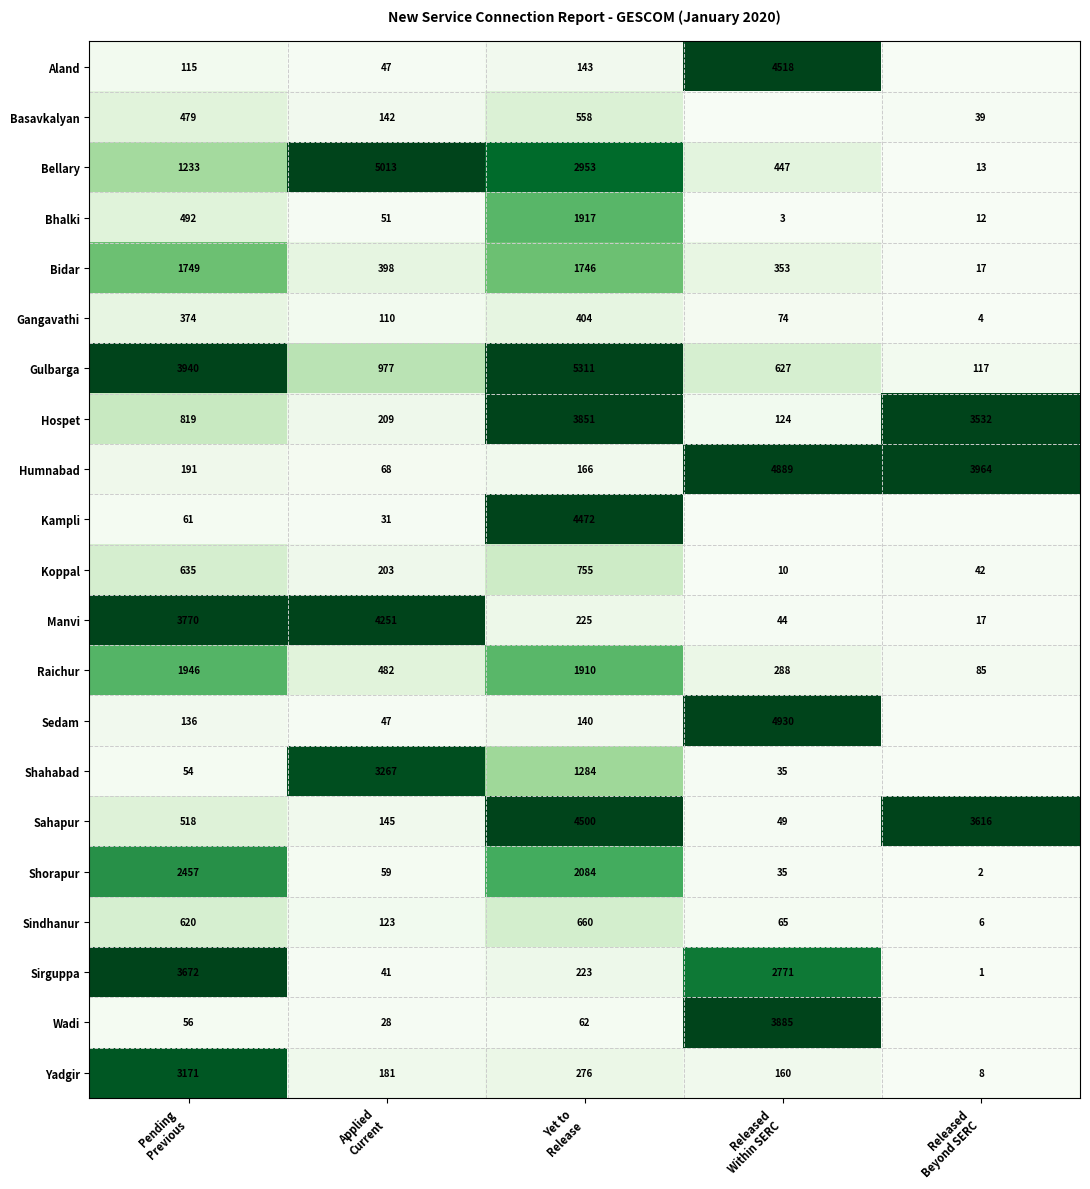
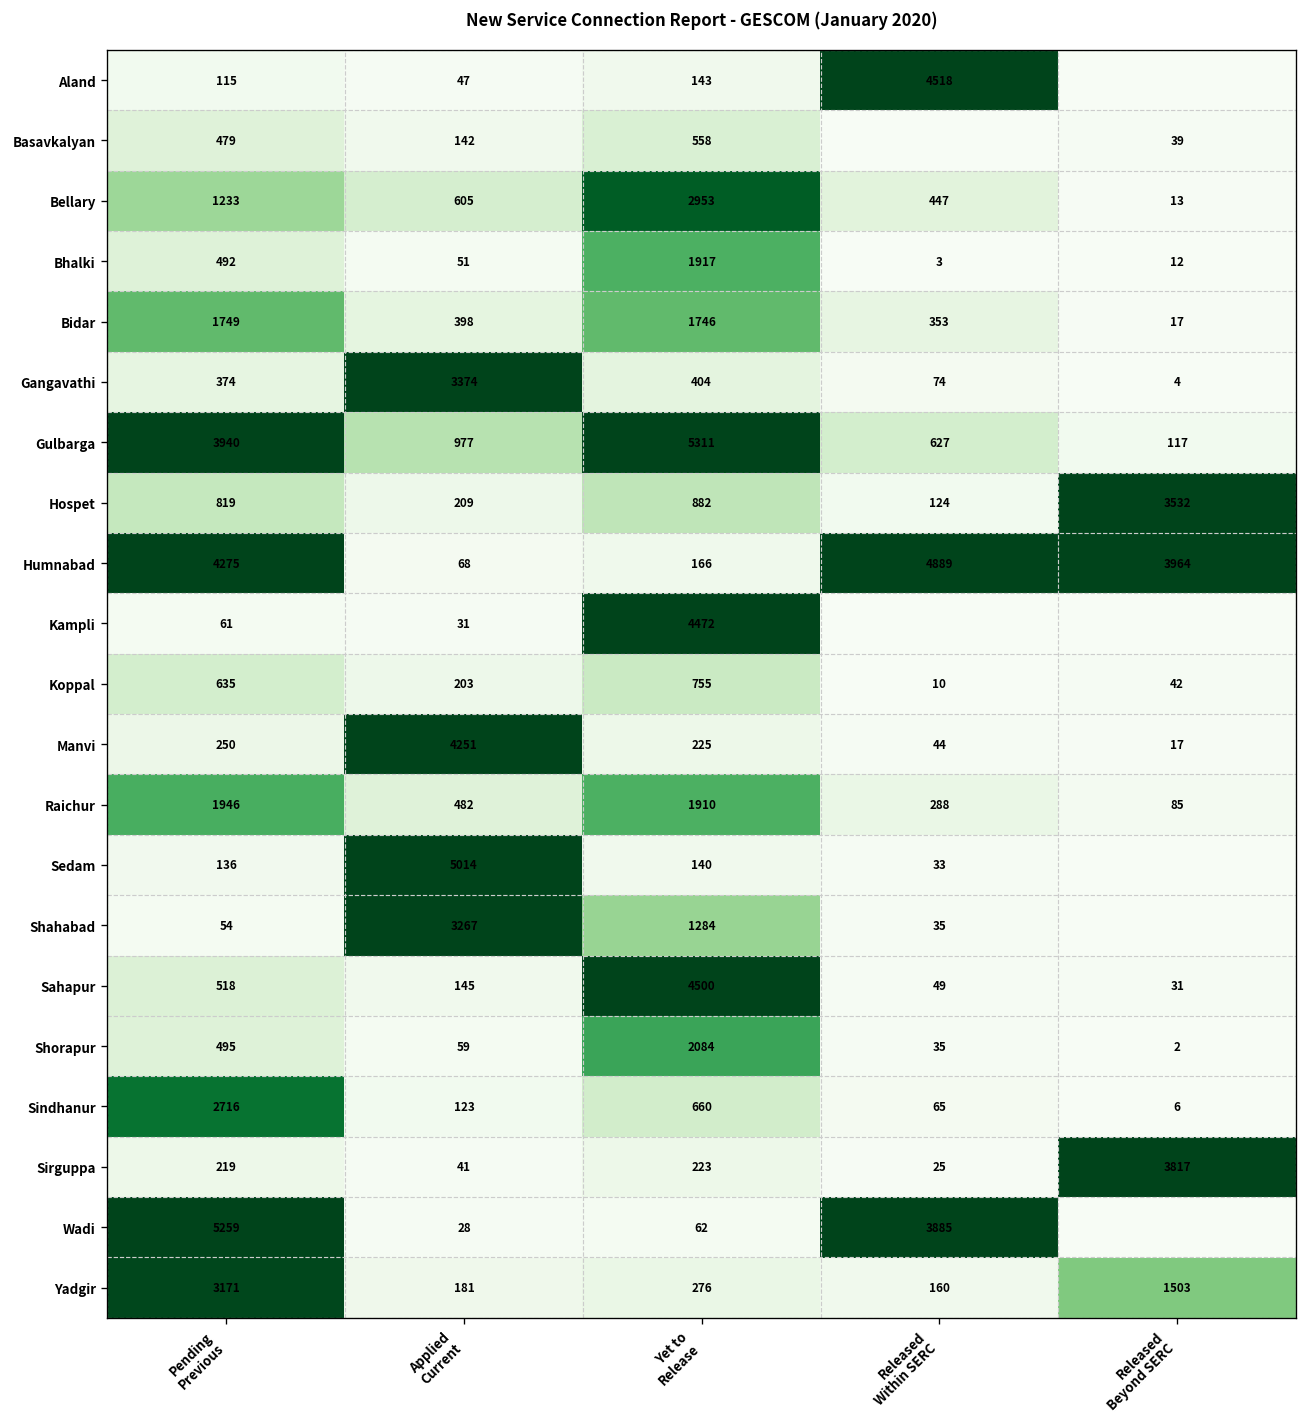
  {
    "Aland": {
      "Pending Previous": 115,
      "Applied Current": 47,
      "Yet to Release": 143,
      "Released Within SERC": 4518
    },
    "Basavkalyan": {
      "Pending Previous": 479,
      "Applied Current": 142,
      "Yet to Release": 558,
      "Released Beyond SERC": 39
    },
    "Bellary": {
      "Pending Previous": 1233,
-     "Applied Current": 5013,
+     "Applied Current": 605,
      "Yet to Release": 2953,
      "Released Within SERC": 447,
      "Released Beyond SERC": 13
    },
    "Bhalki": {
      "Pending Previous": 492,
      "Applied Current": 51,
      "Yet to Release": 1917,
      "Released Within SERC": 3,
      "Released Beyond SERC": 12
    },
    "Bidar": {
      "Pending Previous": 1749,
      "Applied Current": 398,
      "Yet to Release": 1746,
      "Released Within SERC": 353,
      "Released Beyond SERC": 17
    },
    "Gangavathi": {
      "Pending Previous": 374,
-     "Applied Current": 110,
+     "Applied Current": 3374,
      "Yet to Release": 404,
      "Released Within SERC": 74,
      "Released Beyond SERC": 4
    },
    "Gulbarga": {
      "Pending Previous": 3940,
      "Applied Current": 977,
      "Yet to Release": 5311,
      "Released Within SERC": 627,
      "Released Beyond SERC": 117
    },
    "Hospet": {
      "Pending Previous": 819,
      "Applied Current": 209,
-     "Yet to Release": 3851,
+     "Yet to Release": 882,
      "Released Within SERC": 124,
      "Released Beyond SERC": 3532
    },
    "Humnabad": {
-     "Pending Previous": 191,
+     "Pending Previous": 4275,
      "Applied Current": 68,
      "Yet to Release": 166,
      "Released Within SERC": 4889,
      "Released Beyond SERC": 3964
    },
    "Kampli": {
      "Pending Previous": 61,
      "Applied Current": 31,
      "Yet to Release": 4472
    },
    "Koppal": {
      "Pending Previous": 635,
      "Applied Current": 203,
      "Yet to Release": 755,
      "Released Within SERC": 10,
      "Released Beyond SERC": 42
    },
    "Manvi": {
-     "Pending Previous": 3770,
+     "Pending Previous": 250,
      "Applied Current": 4251,
      "Yet to Release": 225,
      "Released Within SERC": 44,
      "Released Beyond SERC": 17
    },
    "Raichur": {
      "Pending Previous": 1946,
      "Applied Current": 482,
      "Yet to Release": 1910,
      "Released Within SERC": 288,
      "Released Beyond SERC": 85
    },
    "Sedam": {
      "Pending Previous": 136,
-     "Applied Current": 47,
+     "Applied Current": 5014,
      "Yet to Release": 140,
-     "Released Within SERC": 4930
+     "Released Within SERC": 33
    },
    "Shahabad": {
      "Pending Previous": 54,
      "Applied Current": 3267,
      "Yet to Release": 1284,
      "Released Within SERC": 35
    },
    "Sahapur": {
      "Pending Previous": 518,
      "Applied Current": 145,
      "Yet to Release": 4500,
      "Released Within SERC": 49,
-     "Released Beyond SERC": 3616
+     "Released Beyond SERC": 31
    },
    "Shorapur": {
-     "Pending Previous": 2457,
+     "Pending Previous": 495,
      "Applied Current": 59,
      "Yet to Release": 2084,
      "Released Within SERC": 35,
      "Released Beyond SERC": 2
    },
    "Sindhanur": {
-     "Pending Previous": 620,
+     "Pending Previous": 2716,
      "Applied Current": 123,
      "Yet to Release": 660,
      "Released Within SERC": 65,
      "Released Beyond SERC": 6
    },
    "Sirguppa": {
-     "Pending Previous": 3672,
+     "Pending Previous": 219,
      "Applied Current": 41,
      "Yet to Release": 223,
-     "Released Within SERC": 2771,
-     "Released Beyond SERC": 1
+     "Released Within SERC": 25,
+     "Released Beyond SERC": 3817
    },
    "Wadi": {
-     "Pending Previous": 56,
+     "Pending Previous": 5259,
      "Applied Current": 28,
      "Yet to Release": 62,
      "Released Within SERC": 3885
    },
    "Yadgir": {
      "Pending Previous": 3171,
      "Applied Current": 181,
      "Yet to Release": 276,
      "Released Within SERC": 160,
-     "Released Beyond SERC": 8
+     "Released Beyond SERC": 1503
    }
  }
